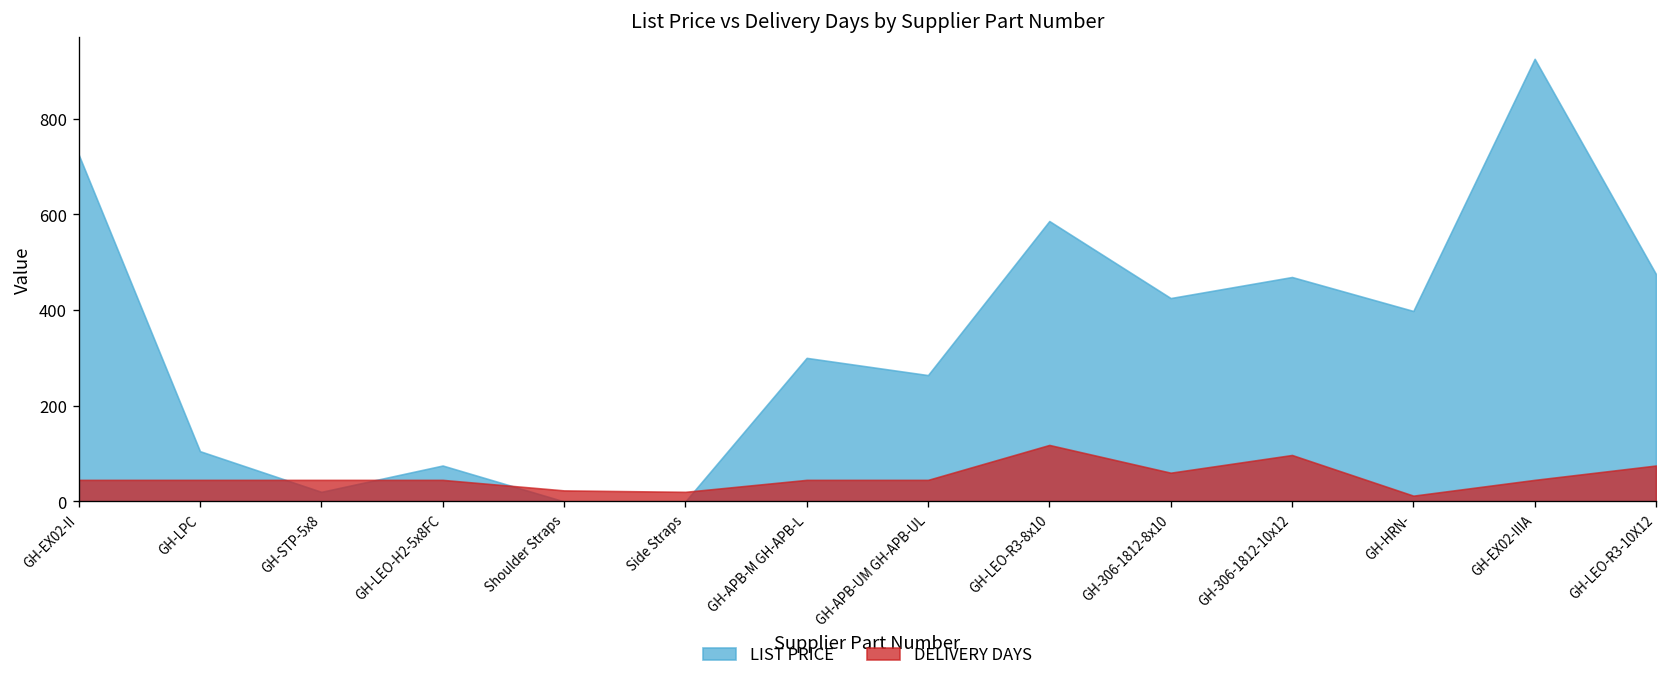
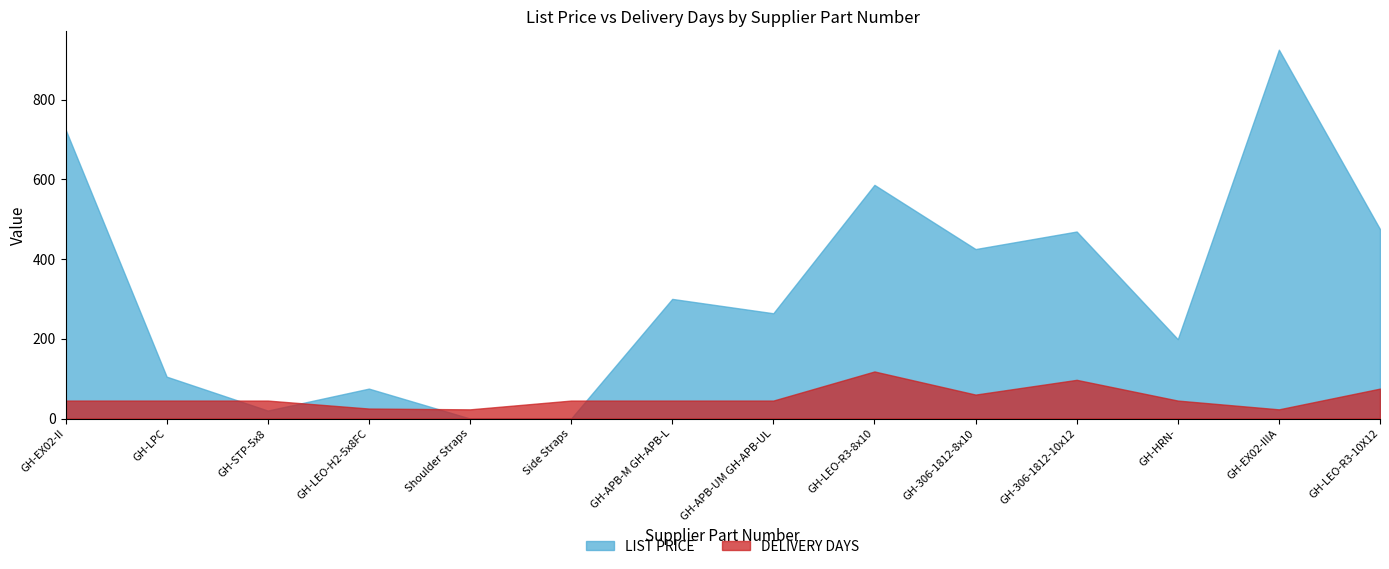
  {
    "LIST PRICE": {
      "GH-EX02-II": 730,
      "GH-LPC": 110,
      "GH-STP-5x8": 20,
      "GH-LEO-H2-5x8FC": 80,
      "Shoulder Straps": 0,
      "Side Straps": 0,
      "GH-APB-M GH-APB-L": 300,
      "GH-APB-UM GH-APB-UL": 260,
      "GH-LEO-R3-8x10": 590,
      "GH-306-1812-8x10": 430,
      "GH-306-1812-10x12": 470,
-     "GH-HRN-": 400,
+     "GH-HRN-": 200,
      "GH-EX02-IIIA": 930,
      "GH-LEO-R3-10X12": 480
    },
    "DELIVERY DAYS": {
      "GH-EX02-II": 50,
      "GH-LPC": 50,
      "GH-STP-5x8": 50,
-     "GH-LEO-H2-5x8FC": 50,
+     "GH-LEO-H2-5x8FC": 30,
      "Shoulder Straps": 20,
-     "Side Straps": 20,
+     "Side Straps": 50,
      "GH-APB-M GH-APB-L": 50,
      "GH-APB-UM GH-APB-UL": 50,
      "GH-LEO-R3-8x10": 120,
      "GH-306-1812-8x10": 60,
      "GH-306-1812-10x12": 100,
-     "GH-HRN-": 10,
-     "GH-EX02-IIIA": 50,
+     "GH-HRN-": 50,
+     "GH-EX02-IIIA": 20,
      "GH-LEO-R3-10X12": 80
    }
  }
